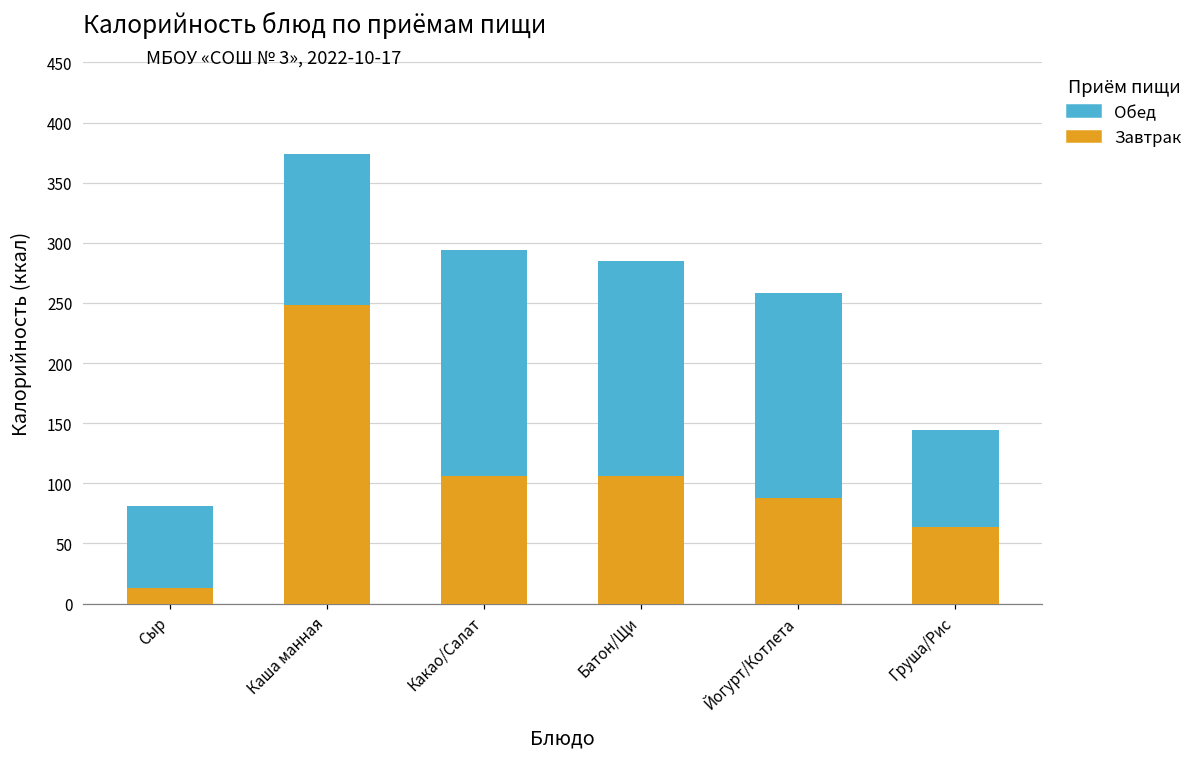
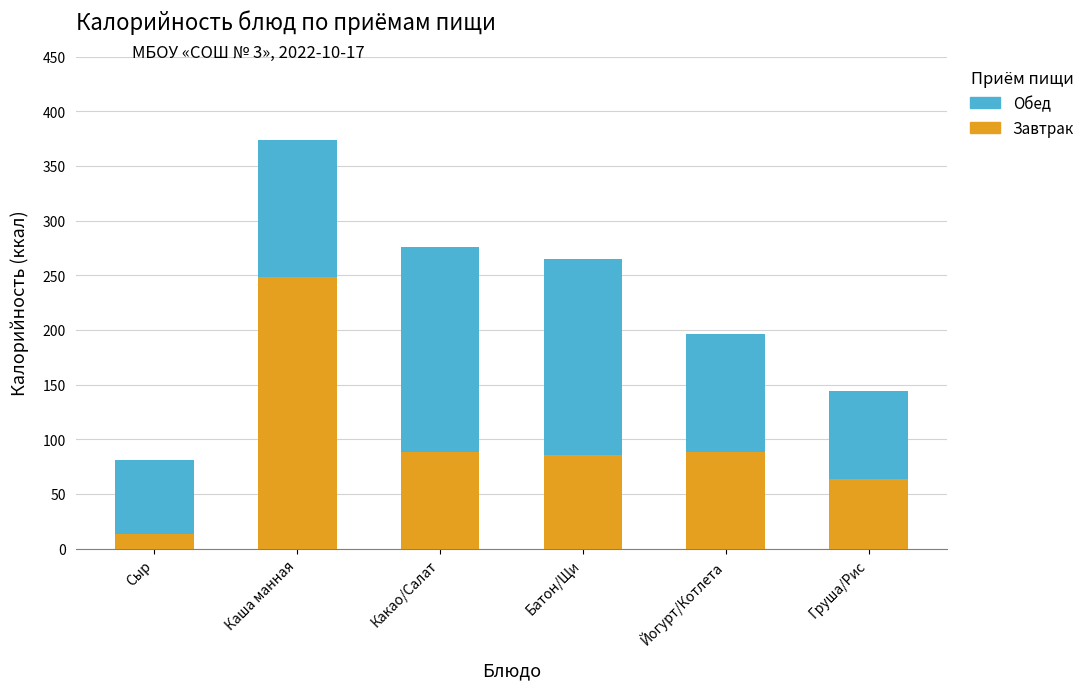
  {
    "Завтрак": {
      "Сыр": 13,
      "Каша манная": 248,
-     "Какао/Салат": 106,
-     "Батон/Щи": 106,
+     "Какао/Салат": 88,
+     "Батон/Щи": 86,
      "Йогурт/Котлета": 88,
      "Груша/Рис": 64
    },
    "Обед": {
      "Сыр": 68,
      "Каша манная": 126,
      "Какао/Салат": 188,
      "Батон/Щи": 179,
-     "Йогурт/Котлета": 170,
+     "Йогурт/Котлета": 108,
      "Груша/Рис": 80
    }
  }
